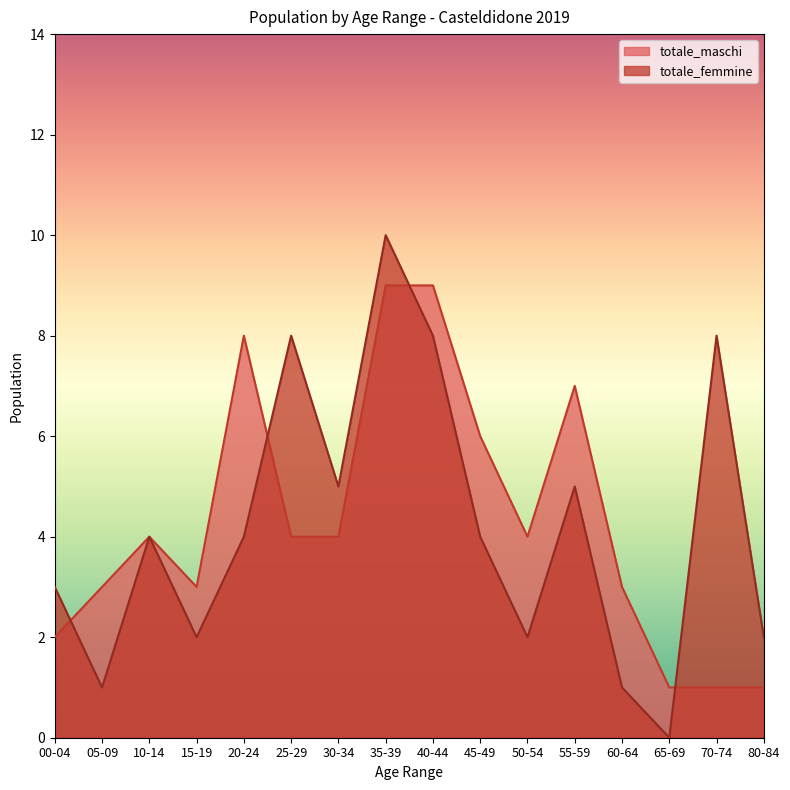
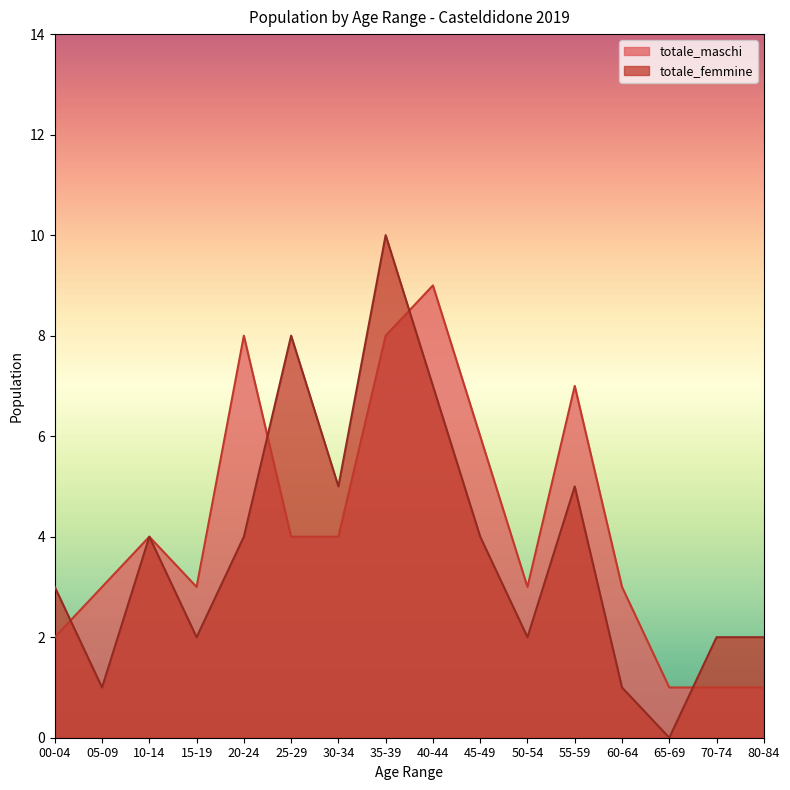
  {
    "totale_maschi": {
      "00-04": 2,
      "05-09": 3,
      "15-19": 3,
      "20-24": 8,
      "25-29": 4,
      "30-34": 4,
-     "35-39": 9,
+     "35-39": 8,
      "40-44": 9,
      "45-49": 6,
-     "50-54": 4,
+     "50-54": 3,
      "55-59": 7,
      "60-64": 3,
      "65-69": 1,
      "70-74": 1,
      "80-84": 1
    },
    "totale_femmine": {
      "00-04": 3,
      "05-09": 1,
      "15-19": 2,
      "20-24": 4,
      "25-29": 8,
      "30-34": 5,
      "35-39": 10,
-     "40-44": 8,
+     "40-44": 7,
      "45-49": 4,
      "50-54": 2,
      "55-59": 5,
      "60-64": 1,
      "65-69": 0,
-     "70-74": 8,
+     "70-74": 2,
      "80-84": 2
    }
  }
